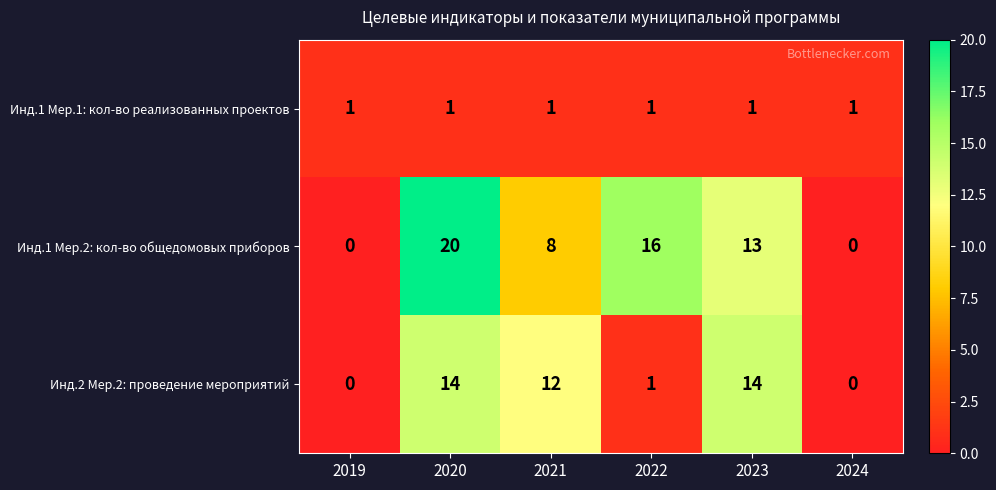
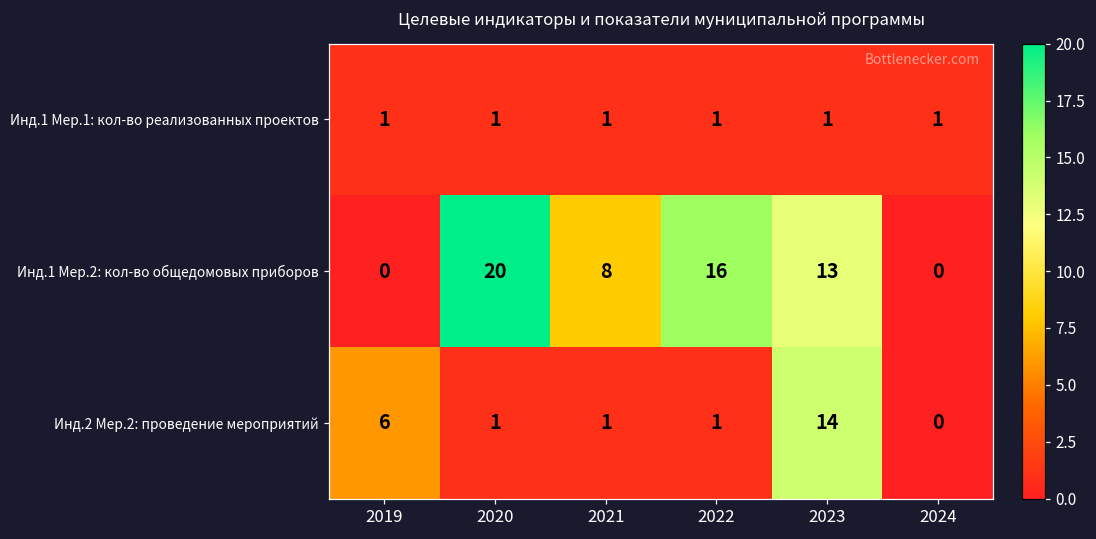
  {
    "Инд.1 Мер.1: кол-во реализованных проектов": {
      "2019": 1,
      "2020": 1,
      "2021": 1,
      "2022": 1,
      "2023": 1
    },
    "Инд.1 Мер.2: кол-во общедомовых приборов": {
      "2019": 0,
      "2020": 20,
      "2021": 8,
      "2022": 16,
      "2023": 13,
      "2024": 0
    },
    "Инд.2 Мер.2: проведение мероприятий": {
-     "2019": 0,
-     "2020": 14,
-     "2021": 12,
+     "2019": 6,
+     "2020": 1,
+     "2021": 1,
      "2022": 1,
      "2023": 14,
      "2024": 0
    }
  }
